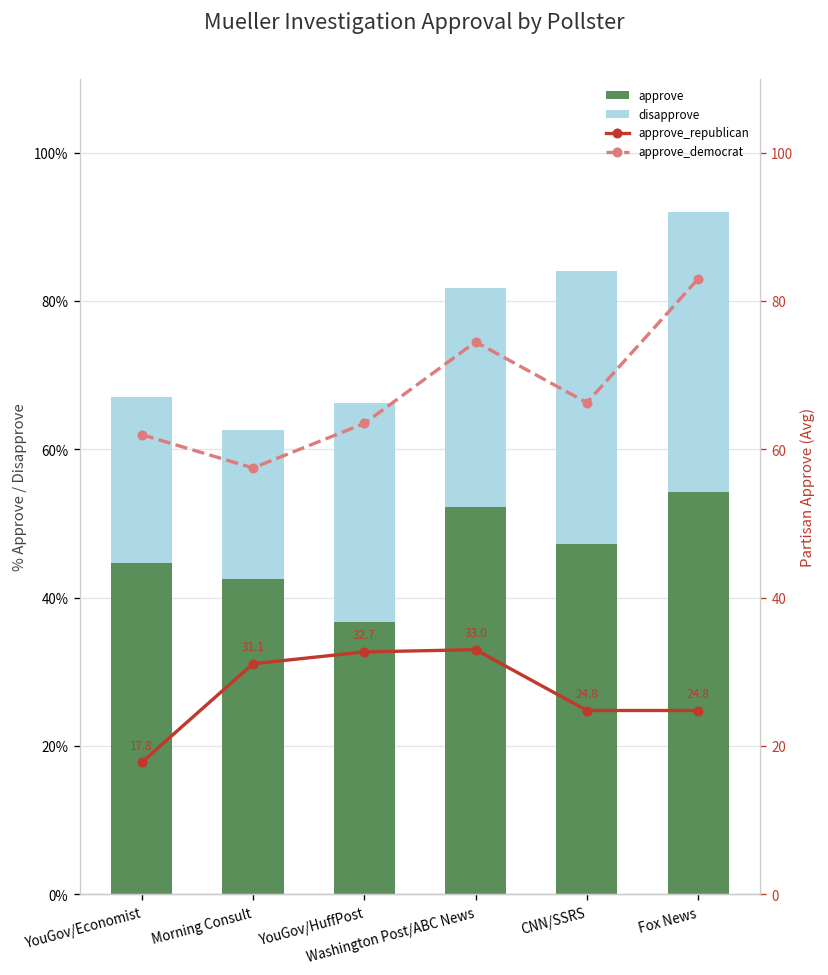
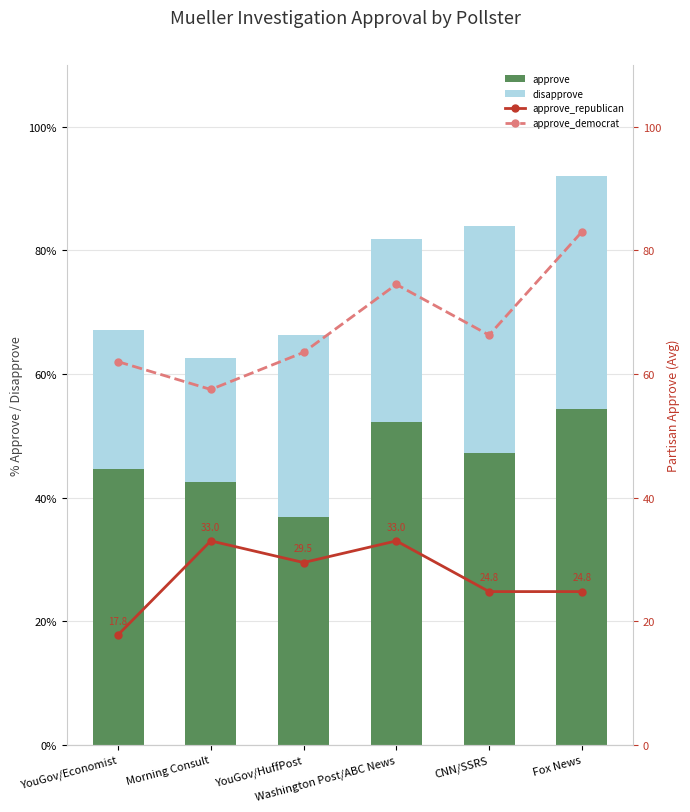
  {
    "disapprove": {
      "YouGov/Economist": "22%",
      "Morning Consult": "20%",
      "YouGov/HuffPost": "30%",
      "Washington Post/ABC News": "30%",
      "CNN/SSRS": "37%",
      "Fox News": "38%"
    },
    "approve_republican": {
      "YouGov/Economist": "17.8",
-     "Morning Consult": "31.1",
-     "YouGov/HuffPost": "32.7",
+     "Morning Consult": "33.0",
+     "YouGov/HuffPost": "29.5",
      "Washington Post/ABC News": "33.0",
      "CNN/SSRS": "24.8",
      "Fox News": "24.8"
    },
    "approve_democrat": {
      "YouGov/Economist": "62",
      "Morning Consult": "58",
      "YouGov/HuffPost": "64",
      "Washington Post/ABC News": "75",
      "CNN/SSRS": "66",
      "Fox News": "83"
    }
  }
